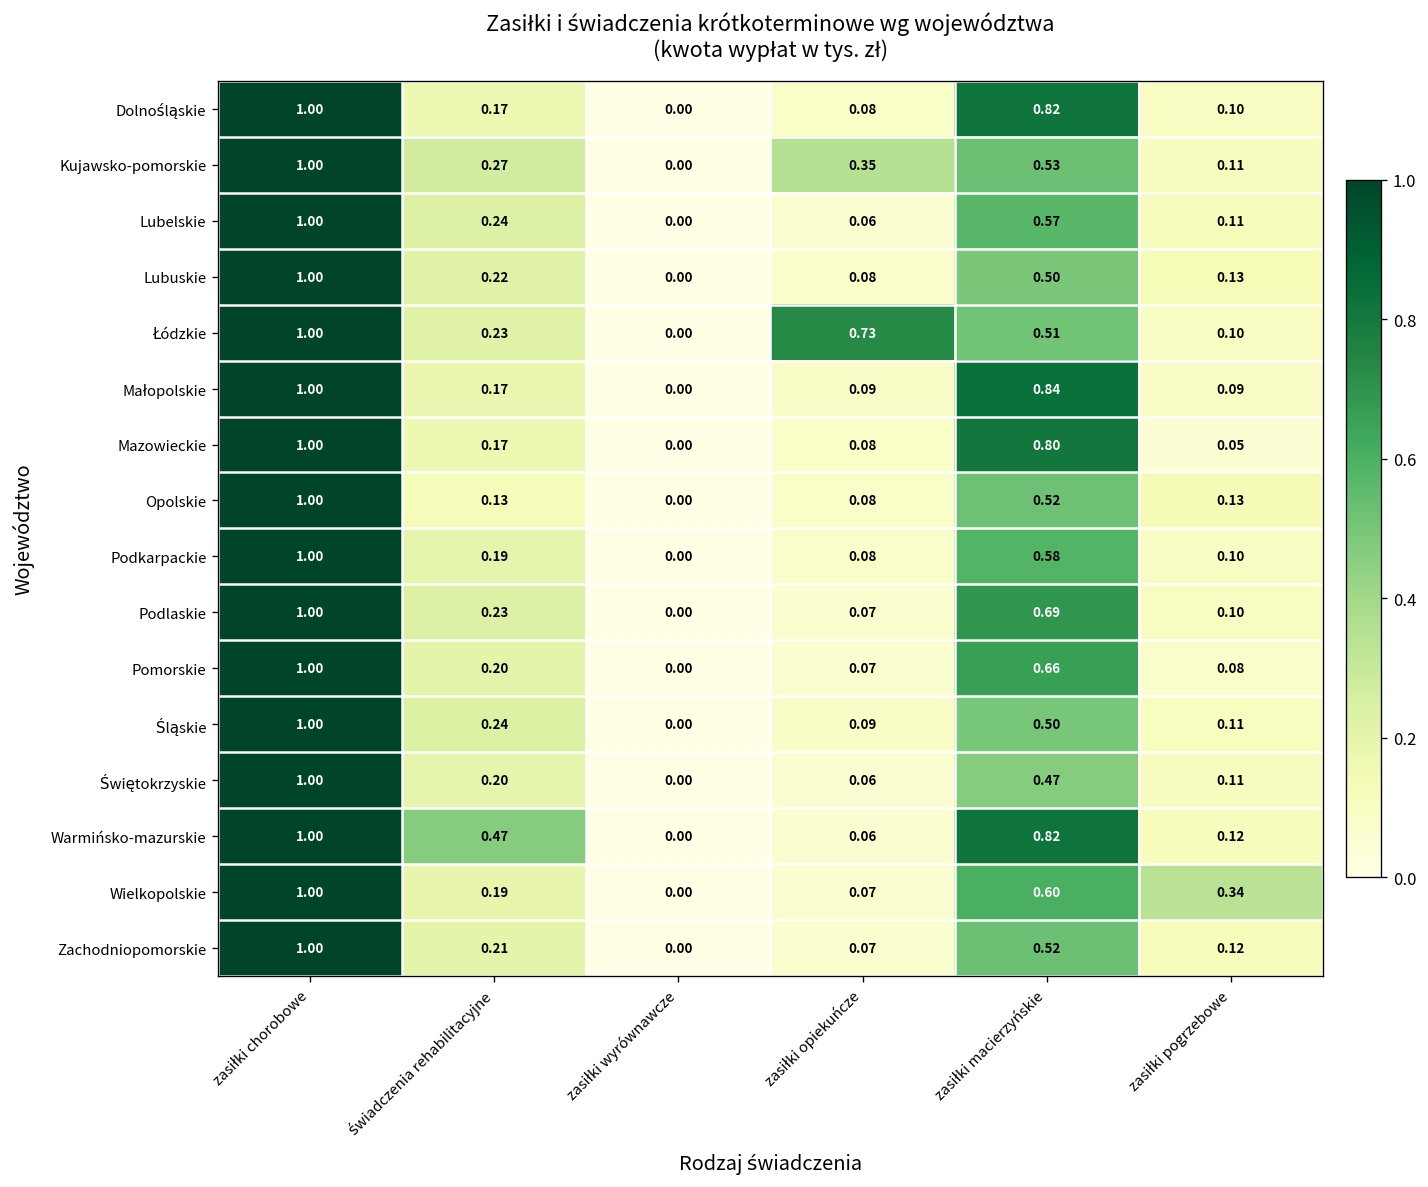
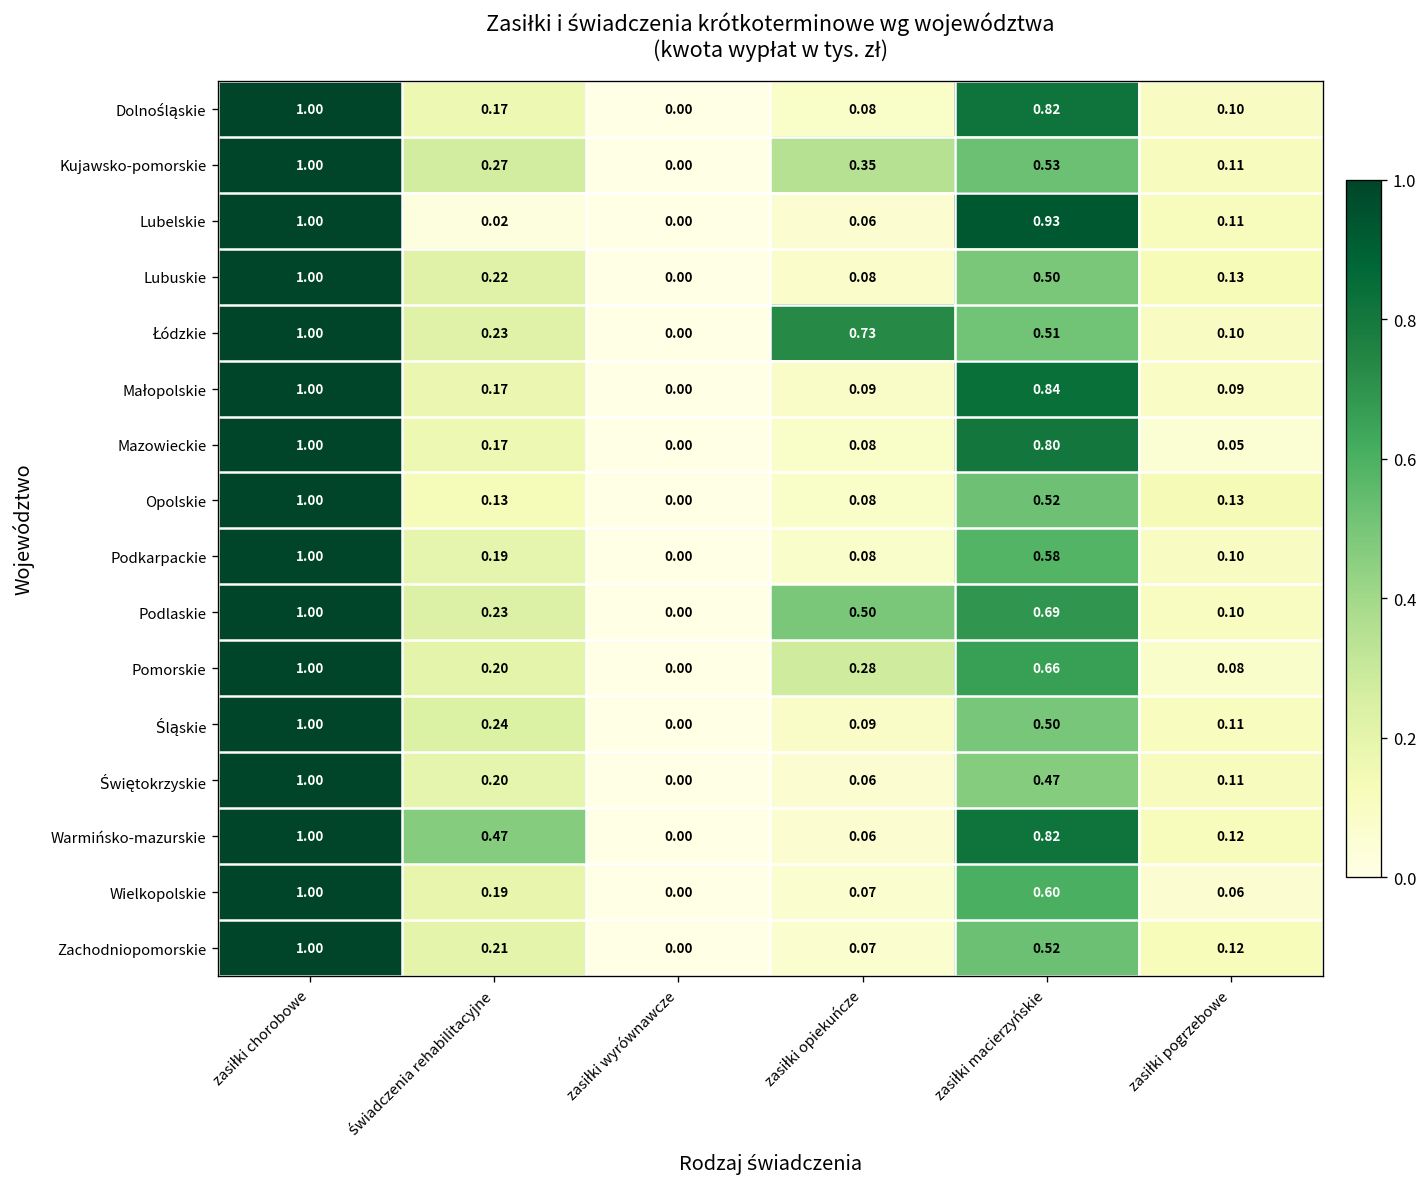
  {
    "Dolnośląskie": {
      "zasiłki chorobowe": 1.00,
      "świadczenia rehabilitacyjne": 0.17,
      "zasiłki wyrównawcze": 0.00,
      "zasiłki opiekuńcze": 0.08,
      "zasiłki macierzyńskie": 0.82,
      "zasiłki pogrzebowe": 0.10
    },
    "Kujawsko-pomorskie": {
      "zasiłki chorobowe": 1.00,
      "świadczenia rehabilitacyjne": 0.27,
      "zasiłki wyrównawcze": 0.00,
      "zasiłki opiekuńcze": 0.35,
      "zasiłki macierzyńskie": 0.53,
      "zasiłki pogrzebowe": 0.11
    },
    "Lubelskie": {
      "zasiłki chorobowe": 1.00,
-     "świadczenia rehabilitacyjne": 0.24,
+     "świadczenia rehabilitacyjne": 0.02,
      "zasiłki wyrównawcze": 0.00,
      "zasiłki opiekuńcze": 0.06,
-     "zasiłki macierzyńskie": 0.57,
+     "zasiłki macierzyńskie": 0.93,
      "zasiłki pogrzebowe": 0.11
    },
    "Lubuskie": {
      "zasiłki chorobowe": 1.00,
      "świadczenia rehabilitacyjne": 0.22,
      "zasiłki wyrównawcze": 0.00,
      "zasiłki opiekuńcze": 0.08,
      "zasiłki macierzyńskie": 0.50,
      "zasiłki pogrzebowe": 0.13
    },
    "Łódzkie": {
      "zasiłki chorobowe": 1.00,
      "świadczenia rehabilitacyjne": 0.23,
      "zasiłki wyrównawcze": 0.00,
      "zasiłki opiekuńcze": 0.73,
      "zasiłki macierzyńskie": 0.51,
      "zasiłki pogrzebowe": 0.10
    },
    "Małopolskie": {
      "zasiłki chorobowe": 1.00,
      "świadczenia rehabilitacyjne": 0.17,
      "zasiłki wyrównawcze": 0.00,
      "zasiłki opiekuńcze": 0.09,
      "zasiłki macierzyńskie": 0.84,
      "zasiłki pogrzebowe": 0.09
    },
    "Mazowieckie": {
      "zasiłki chorobowe": 1.00,
      "świadczenia rehabilitacyjne": 0.17,
      "zasiłki wyrównawcze": 0.00,
      "zasiłki opiekuńcze": 0.08,
      "zasiłki macierzyńskie": 0.80,
      "zasiłki pogrzebowe": 0.05
    },
    "Opolskie": {
      "zasiłki chorobowe": 1.00,
      "świadczenia rehabilitacyjne": 0.13,
      "zasiłki wyrównawcze": 0.00,
      "zasiłki opiekuńcze": 0.08,
      "zasiłki macierzyńskie": 0.52,
      "zasiłki pogrzebowe": 0.13
    },
    "Podkarpackie": {
      "zasiłki chorobowe": 1.00,
      "świadczenia rehabilitacyjne": 0.19,
      "zasiłki wyrównawcze": 0.00,
      "zasiłki opiekuńcze": 0.08,
      "zasiłki macierzyńskie": 0.58,
      "zasiłki pogrzebowe": 0.10
    },
    "Podlaskie": {
      "zasiłki chorobowe": 1.00,
      "świadczenia rehabilitacyjne": 0.23,
      "zasiłki wyrównawcze": 0.00,
-     "zasiłki opiekuńcze": 0.07,
+     "zasiłki opiekuńcze": 0.50,
      "zasiłki macierzyńskie": 0.69,
      "zasiłki pogrzebowe": 0.10
    },
    "Pomorskie": {
      "zasiłki chorobowe": 1.00,
      "świadczenia rehabilitacyjne": 0.20,
      "zasiłki wyrównawcze": 0.00,
-     "zasiłki opiekuńcze": 0.07,
+     "zasiłki opiekuńcze": 0.28,
      "zasiłki macierzyńskie": 0.66,
      "zasiłki pogrzebowe": 0.08
    },
    "Śląskie": {
      "zasiłki chorobowe": 1.00,
      "świadczenia rehabilitacyjne": 0.24,
      "zasiłki wyrównawcze": 0.00,
      "zasiłki opiekuńcze": 0.09,
      "zasiłki macierzyńskie": 0.50,
      "zasiłki pogrzebowe": 0.11
    },
    "Świętokrzyskie": {
      "zasiłki chorobowe": 1.00,
      "świadczenia rehabilitacyjne": 0.20,
      "zasiłki wyrównawcze": 0.00,
      "zasiłki opiekuńcze": 0.06,
      "zasiłki macierzyńskie": 0.47,
      "zasiłki pogrzebowe": 0.11
    },
    "Warmińsko-mazurskie": {
      "zasiłki chorobowe": 1.00,
      "świadczenia rehabilitacyjne": 0.47,
      "zasiłki wyrównawcze": 0.00,
      "zasiłki opiekuńcze": 0.06,
      "zasiłki macierzyńskie": 0.82,
      "zasiłki pogrzebowe": 0.12
    },
    "Wielkopolskie": {
      "zasiłki chorobowe": 1.00,
      "świadczenia rehabilitacyjne": 0.19,
      "zasiłki wyrównawcze": 0.00,
      "zasiłki opiekuńcze": 0.07,
      "zasiłki macierzyńskie": 0.60,
-     "zasiłki pogrzebowe": 0.34
+     "zasiłki pogrzebowe": 0.06
    },
    "Zachodniopomorskie": {
      "zasiłki chorobowe": 1.00,
      "świadczenia rehabilitacyjne": 0.21,
      "zasiłki wyrównawcze": 0.00,
      "zasiłki opiekuńcze": 0.07,
      "zasiłki macierzyńskie": 0.52,
      "zasiłki pogrzebowe": 0.12
    }
  }
